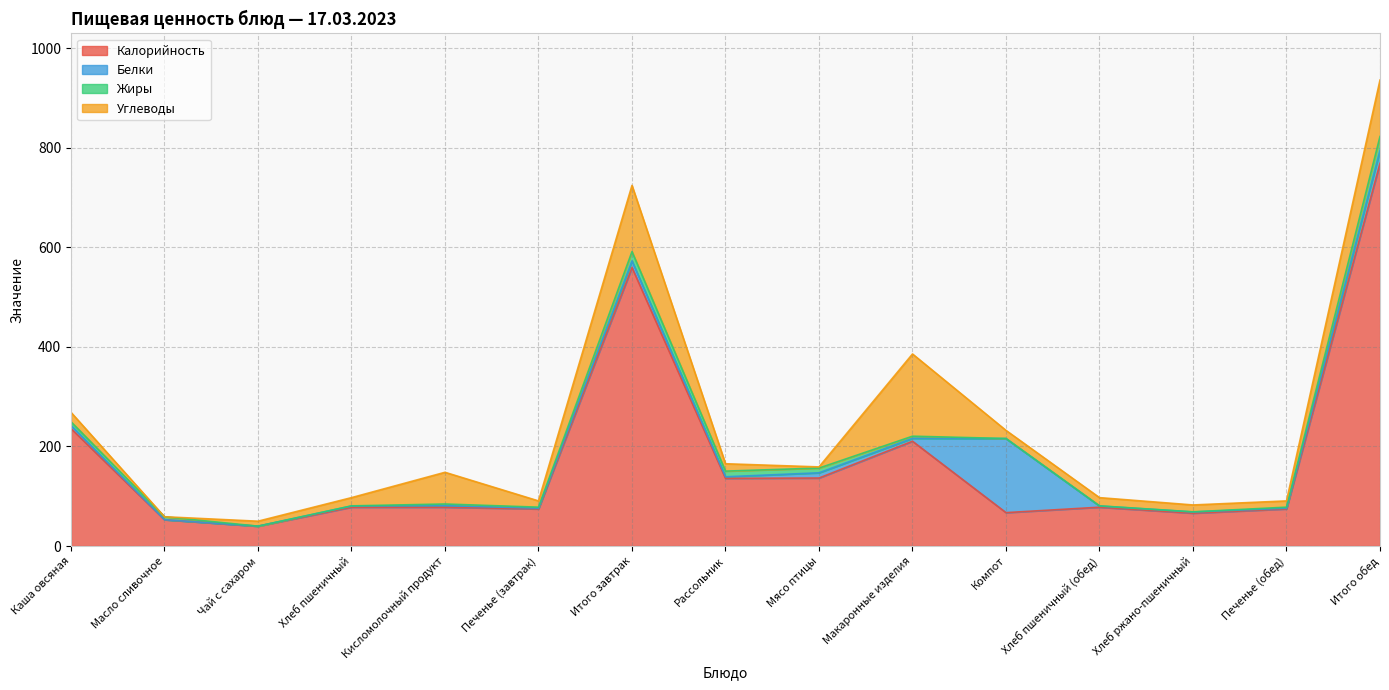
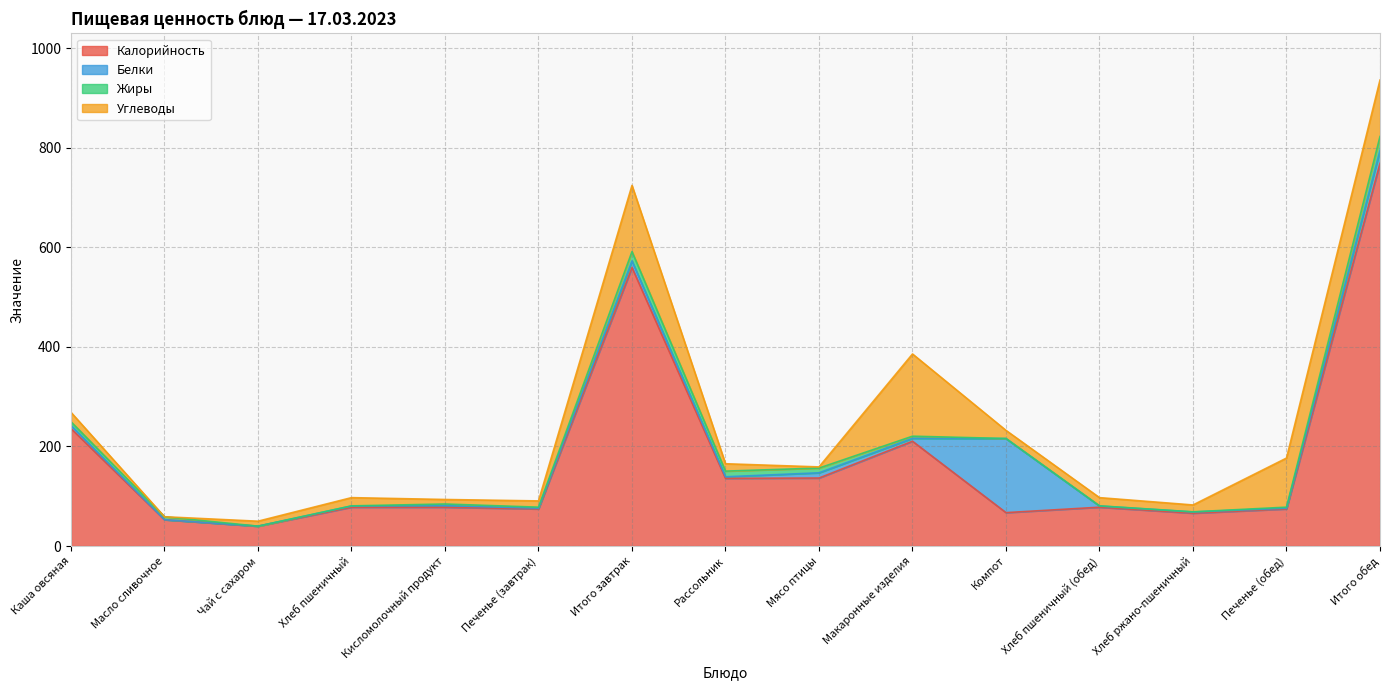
  {
    "Калорийность": {
      "Каша овсяная": 240,
      "Итого завтрак": 560,
      "Мясо птицы": 140,
      "Макаронные изделия": 210,
      "Компот": 70,
      "Итого обед": 770
    },
    "Белки": {
      "Каша овсяная": 10,
      "Итого завтрак": 10,
      "Мясо птицы": 10,
      "Итого обед": 30
    },
    "Жиры": {
      "Каша овсяная": 10,
      "Итого завтрак": 20,
      "Рассольник": 10,
      "Итого обед": 30
    },
    "Углеводы": {
      "Каша овсяная": 20,
      "Чай с сахаром": 10,
      "Хлеб пшеничный": 20,
-     "Кисломолочный продукт": 60,
+     "Кисломолочный продукт": 10,
      "Печенье (завтрак)": 10,
      "Итого завтрак": 130,
      "Рассольник": 10,
      "Макаронные изделия": 170,
      "Компот": 20,
      "Хлеб пшеничный (обед)": 20,
      "Хлеб ржано-пшеничный": 10,
-     "Печенье (обед)": 10,
+     "Печенье (обед)": 100,
      "Итого обед": 110
    }
  }
